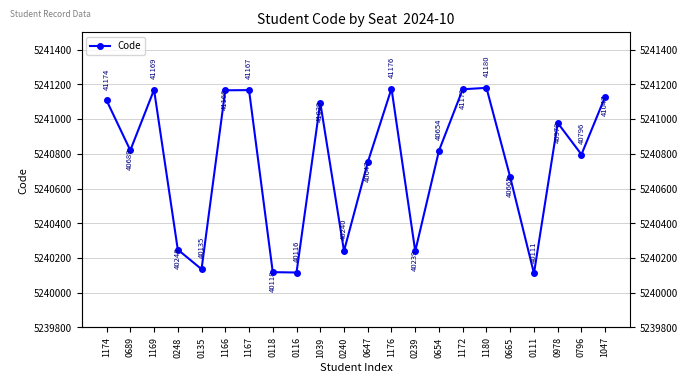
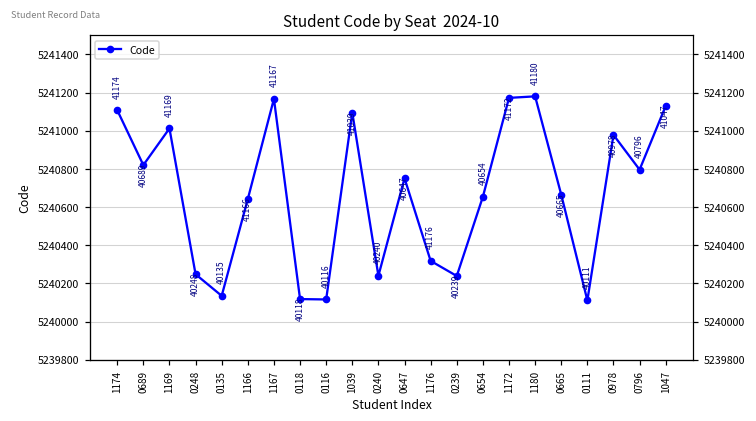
  {
-   "1169": 5241170,
-   "1166": 5241170,
-   "1176": 5241180,
-   "0654": 5240820
+   "1169": 5241010,
+   "1166": 5240640,
+   "1176": 5240320,
+   "0654": 5240650
  }
